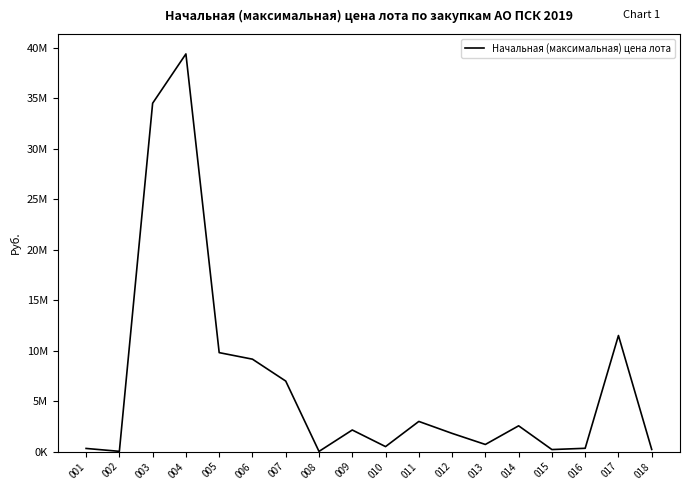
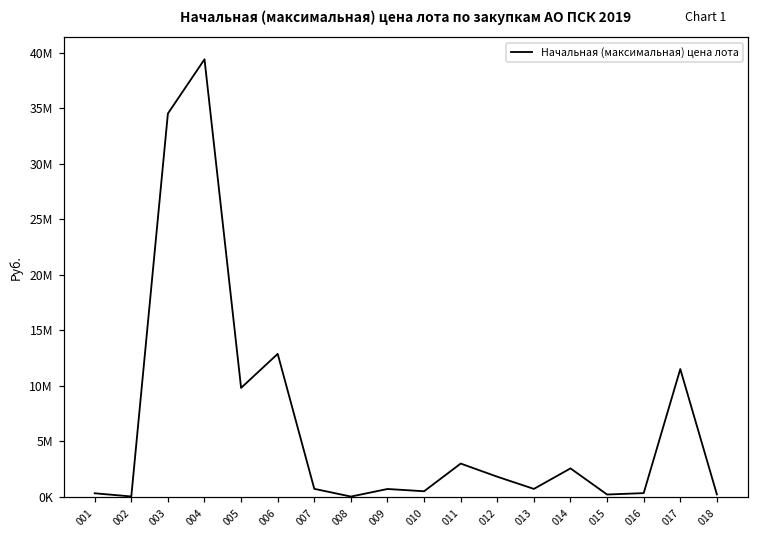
  {
    "001": 300000,
    "002": 0,
    "003": 34500000,
    "004": 39400000,
    "005": 9800000,
-   "006": 9200000,
-   "007": 7000000,
+   "006": 12900000,
+   "007": 700000,
    "008": 0,
-   "009": 2100000,
+   "009": 700000,
    "010": 500000,
    "011": 3000000,
    "012": 1800000,
    "013": 700000,
    "014": 2600000,
    "015": 200000,
    "016": 300000,
    "017": 11500000,
    "018": 200000
  }
